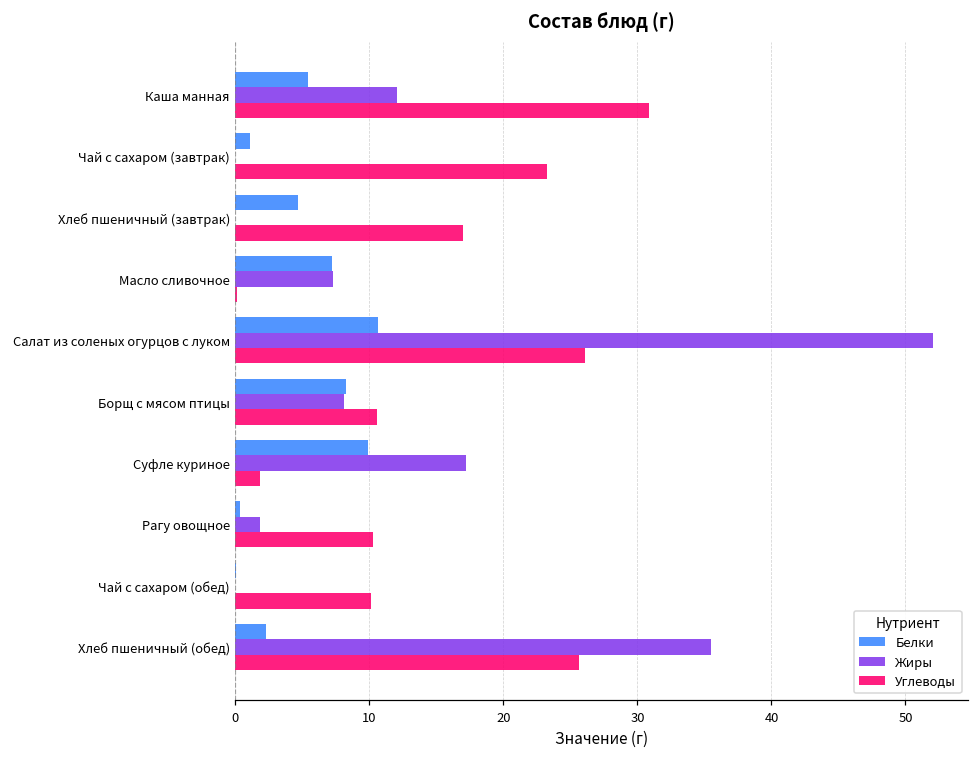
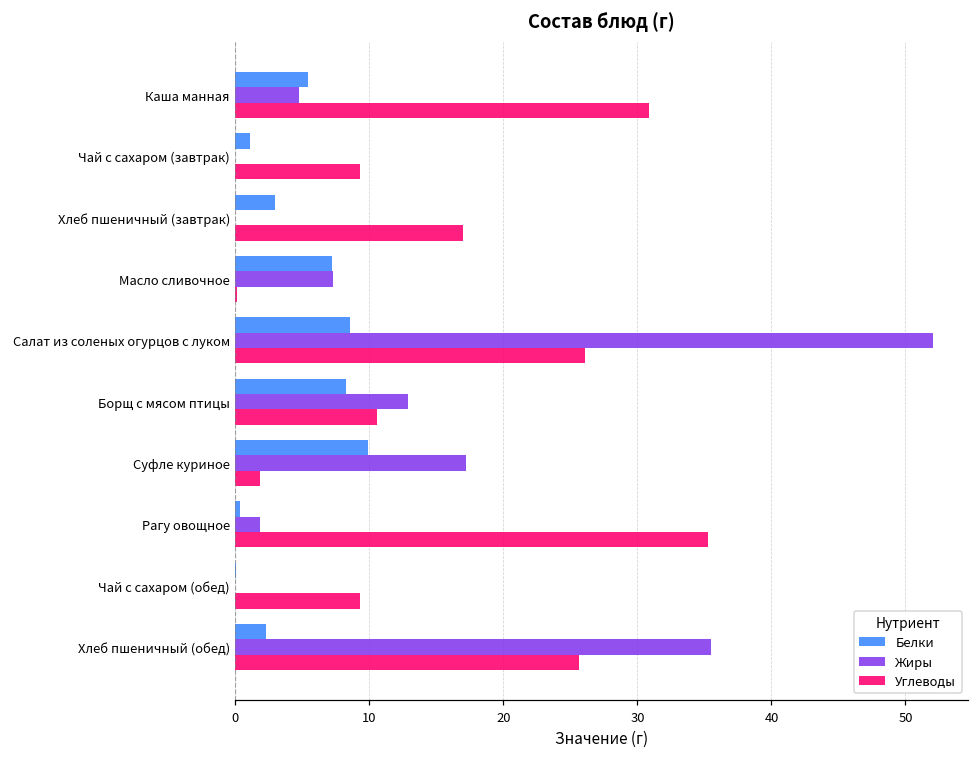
  {
    "Белки": {
      "Каша манная": 5.4,
      "Чай с сахаром (завтрак)": 1.1,
-     "Хлеб пшеничный (завтрак)": 4.7,
+     "Хлеб пшеничный (завтрак)": 3.0,
      "Масло сливочное": 7.2,
-     "Салат из соленых огурцов с луком": 10.7,
+     "Салат из соленых огурцов с луком": 8.6,
      "Борщ с мясом птицы": 8.3,
      "Суфле куриное": 9.9,
      "Рагу овощное": 0.4,
      "Хлеб пшеничный (обед)": 2.3
    },
    "Жиры": {
-     "Каша манная": 12.1,
+     "Каша манная": 4.8,
      "Хлеб пшеничный (завтрак)": 0.0,
      "Масло сливочное": 7.3,
      "Салат из соленых огурцов с луком": 52.1,
-     "Борщ с мясом птицы": 8.2,
+     "Борщ с мясом птицы": 12.9,
      "Суфле куриное": 17.2,
      "Рагу овощное": 1.8,
      "Хлеб пшеничный (обед)": 35.5
    },
    "Углеводы": {
      "Каша манная": 30.8,
-     "Чай с сахаром (завтрак)": 23.2,
+     "Чай с сахаром (завтрак)": 9.3,
      "Хлеб пшеничный (завтрак)": 17.0,
      "Салат из соленых огурцов с луком": 26.1,
      "Борщ с мясом птицы": 10.6,
      "Суфле куриное": 1.8,
-     "Рагу овощное": 10.3,
-     "Чай с сахаром (обед)": 10.1,
+     "Рагу овощное": 35.2,
+     "Чай с сахаром (обед)": 9.3,
      "Хлеб пшеничный (обед)": 25.7
    }
  }
